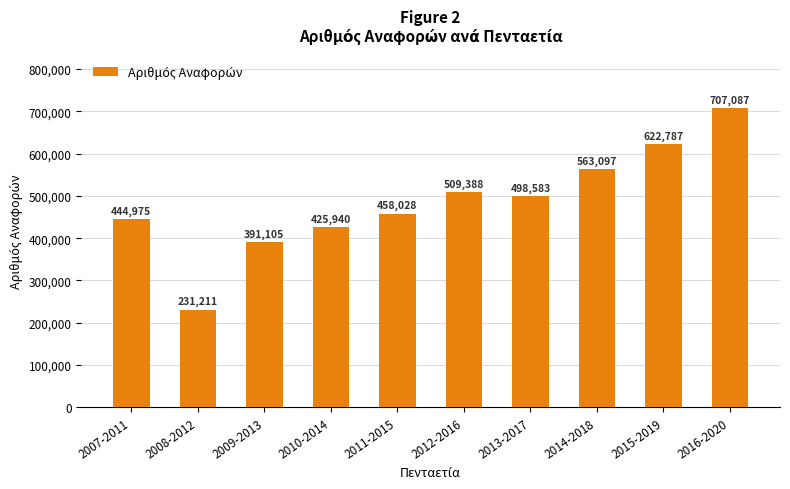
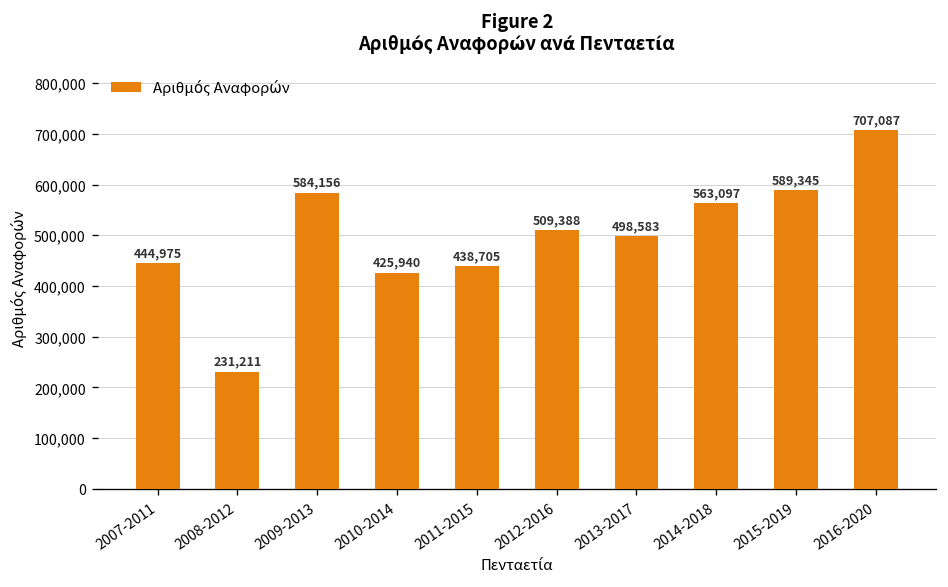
  {
    "2007-2011": "444,975",
    "2008-2012": "231,211",
-   "2009-2013": "391,105",
+   "2009-2013": "584,156",
    "2010-2014": "425,940",
-   "2011-2015": "458,028",
+   "2011-2015": "438,705",
    "2012-2016": "509,388",
    "2013-2017": "498,583",
    "2014-2018": "563,097",
-   "2015-2019": "622,787",
+   "2015-2019": "589,345",
    "2016-2020": "707,087"
  }
